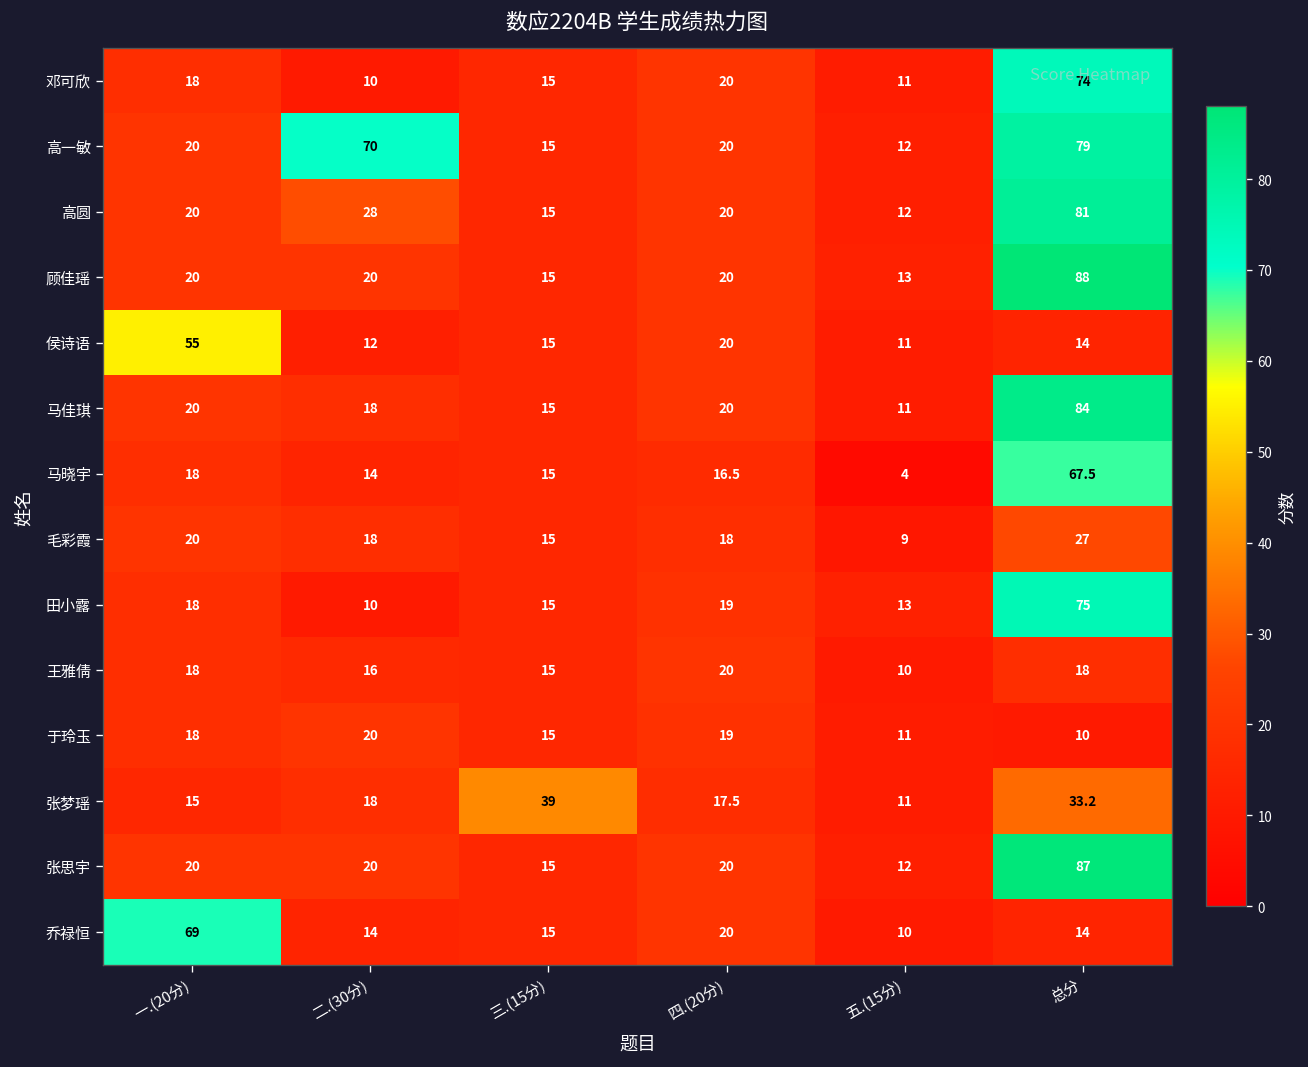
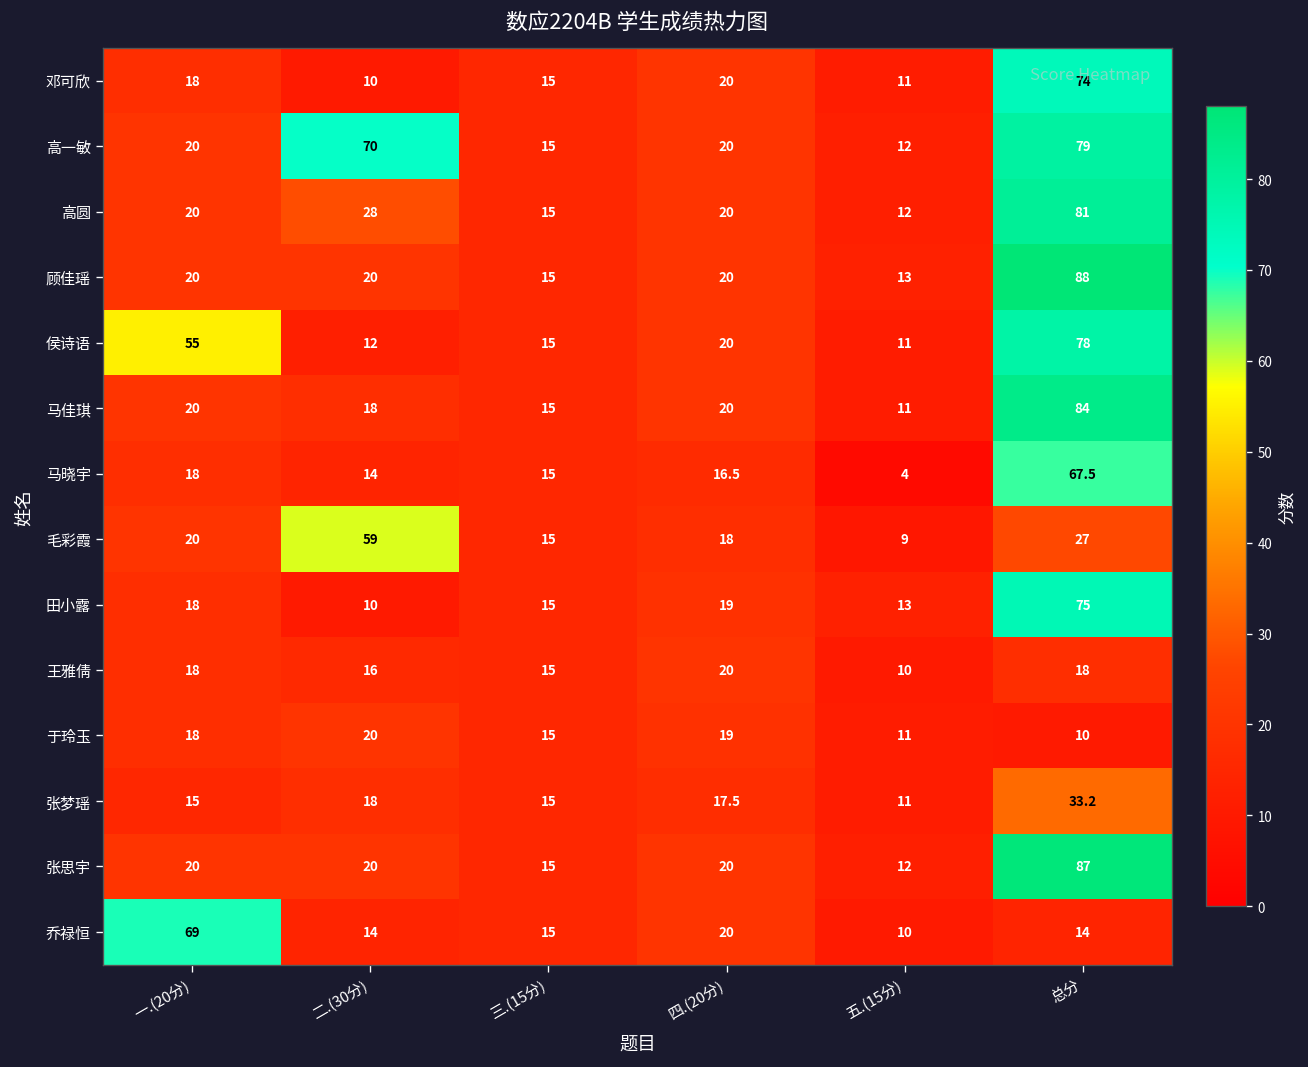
  {
    "邓可欣": {
      "一.(20分)": 18,
      "二.(30分)": 10,
      "三.(15分)": 15,
      "四.(20分)": 20,
      "五.(15分)": 11
    },
    "高一敏": {
      "一.(20分)": 20,
      "二.(30分)": 70,
      "三.(15分)": 15,
      "四.(20分)": 20,
      "五.(15分)": 12,
      "总分": 79
    },
    "高圆": {
      "一.(20分)": 20,
      "二.(30分)": 28,
      "三.(15分)": 15,
      "四.(20分)": 20,
      "五.(15分)": 12,
      "总分": 81
    },
    "顾佳瑶": {
      "一.(20分)": 20,
      "二.(30分)": 20,
      "三.(15分)": 15,
      "四.(20分)": 20,
      "五.(15分)": 13,
      "总分": 88
    },
    "侯诗语": {
      "一.(20分)": 55,
      "二.(30分)": 12,
      "三.(15分)": 15,
      "四.(20分)": 20,
      "五.(15分)": 11,
-     "总分": 14
+     "总分": 78
    },
    "马佳琪": {
      "一.(20分)": 20,
      "二.(30分)": 18,
      "三.(15分)": 15,
      "四.(20分)": 20,
      "五.(15分)": 11,
      "总分": 84
    },
    "马晓宇": {
      "一.(20分)": 18,
      "二.(30分)": 14,
      "三.(15分)": 15,
      "四.(20分)": 16.5,
      "五.(15分)": 4,
      "总分": 67.5
    },
    "毛彩霞": {
      "一.(20分)": 20,
-     "二.(30分)": 18,
+     "二.(30分)": 59,
      "三.(15分)": 15,
      "四.(20分)": 18,
      "五.(15分)": 9,
      "总分": 27
    },
    "田小露": {
      "一.(20分)": 18,
      "二.(30分)": 10,
      "三.(15分)": 15,
      "四.(20分)": 19,
      "五.(15分)": 13,
      "总分": 75
    },
    "王雅倩": {
      "一.(20分)": 18,
      "二.(30分)": 16,
      "三.(15分)": 15,
      "四.(20分)": 20,
      "五.(15分)": 10,
      "总分": 18
    },
    "于玲玉": {
      "一.(20分)": 18,
      "二.(30分)": 20,
      "三.(15分)": 15,
      "四.(20分)": 19,
      "五.(15分)": 11,
      "总分": 10
    },
    "张梦瑶": {
      "一.(20分)": 15,
      "二.(30分)": 18,
-     "三.(15分)": 39,
+     "三.(15分)": 15,
      "四.(20分)": 17.5,
      "五.(15分)": 11,
      "总分": 33.2
    },
    "张思宇": {
      "一.(20分)": 20,
      "二.(30分)": 20,
      "三.(15分)": 15,
      "四.(20分)": 20,
      "五.(15分)": 12,
      "总分": 87
    },
    "乔禄恒": {
      "一.(20分)": 69,
      "二.(30分)": 14,
      "三.(15分)": 15,
      "四.(20分)": 20,
      "五.(15分)": 10,
      "总分": 14
    }
  }
